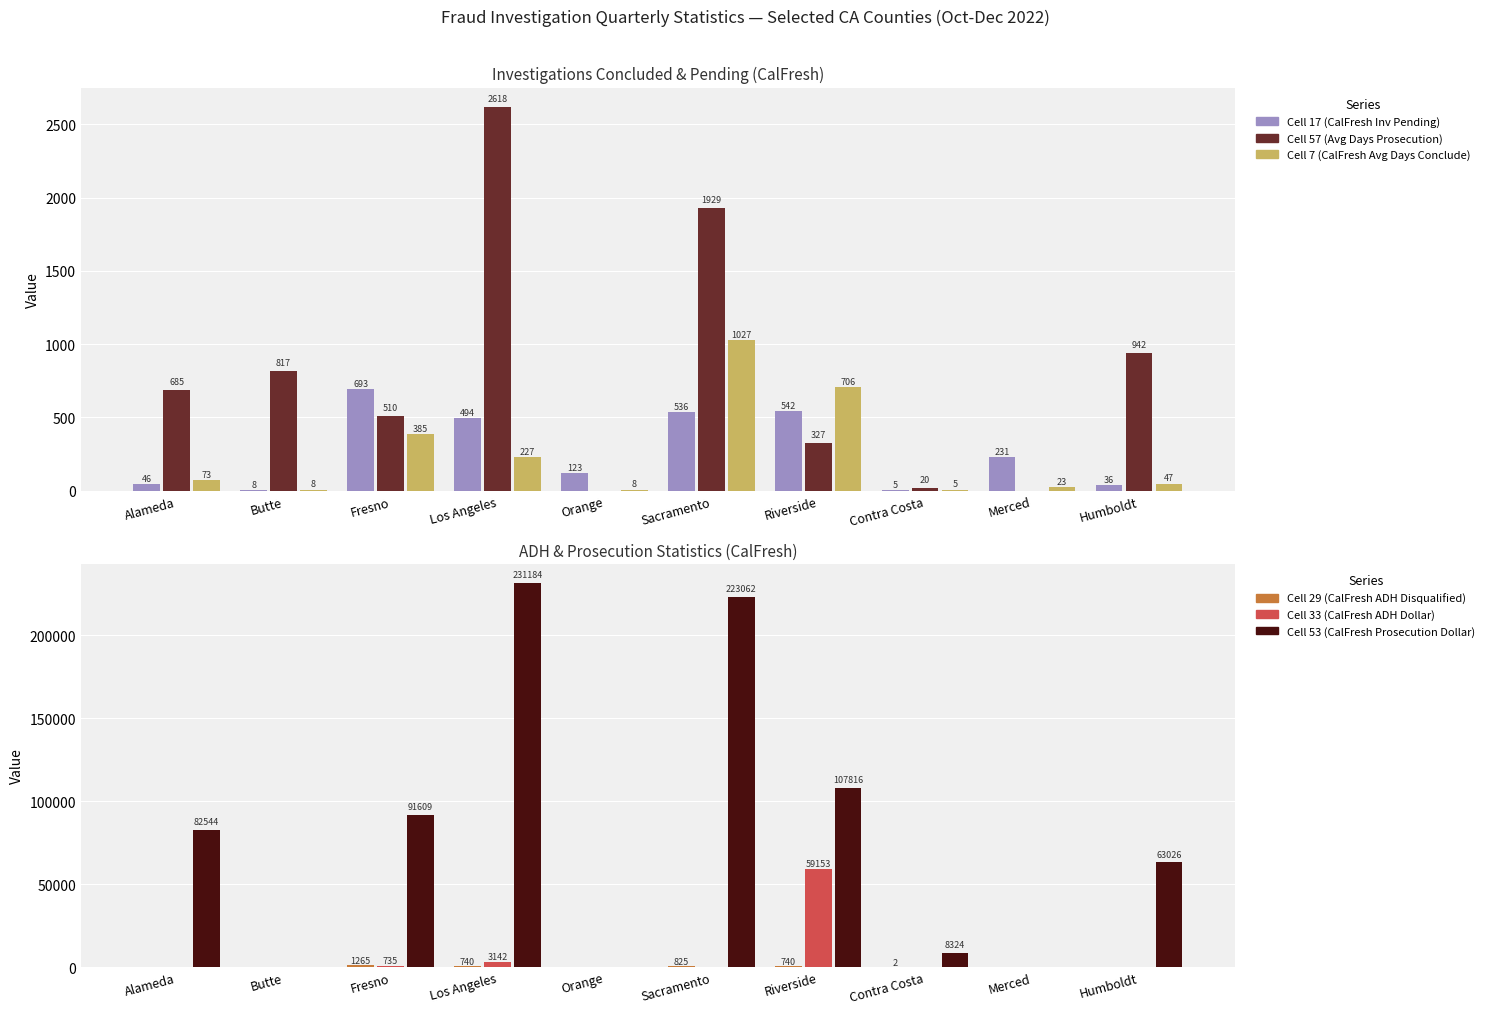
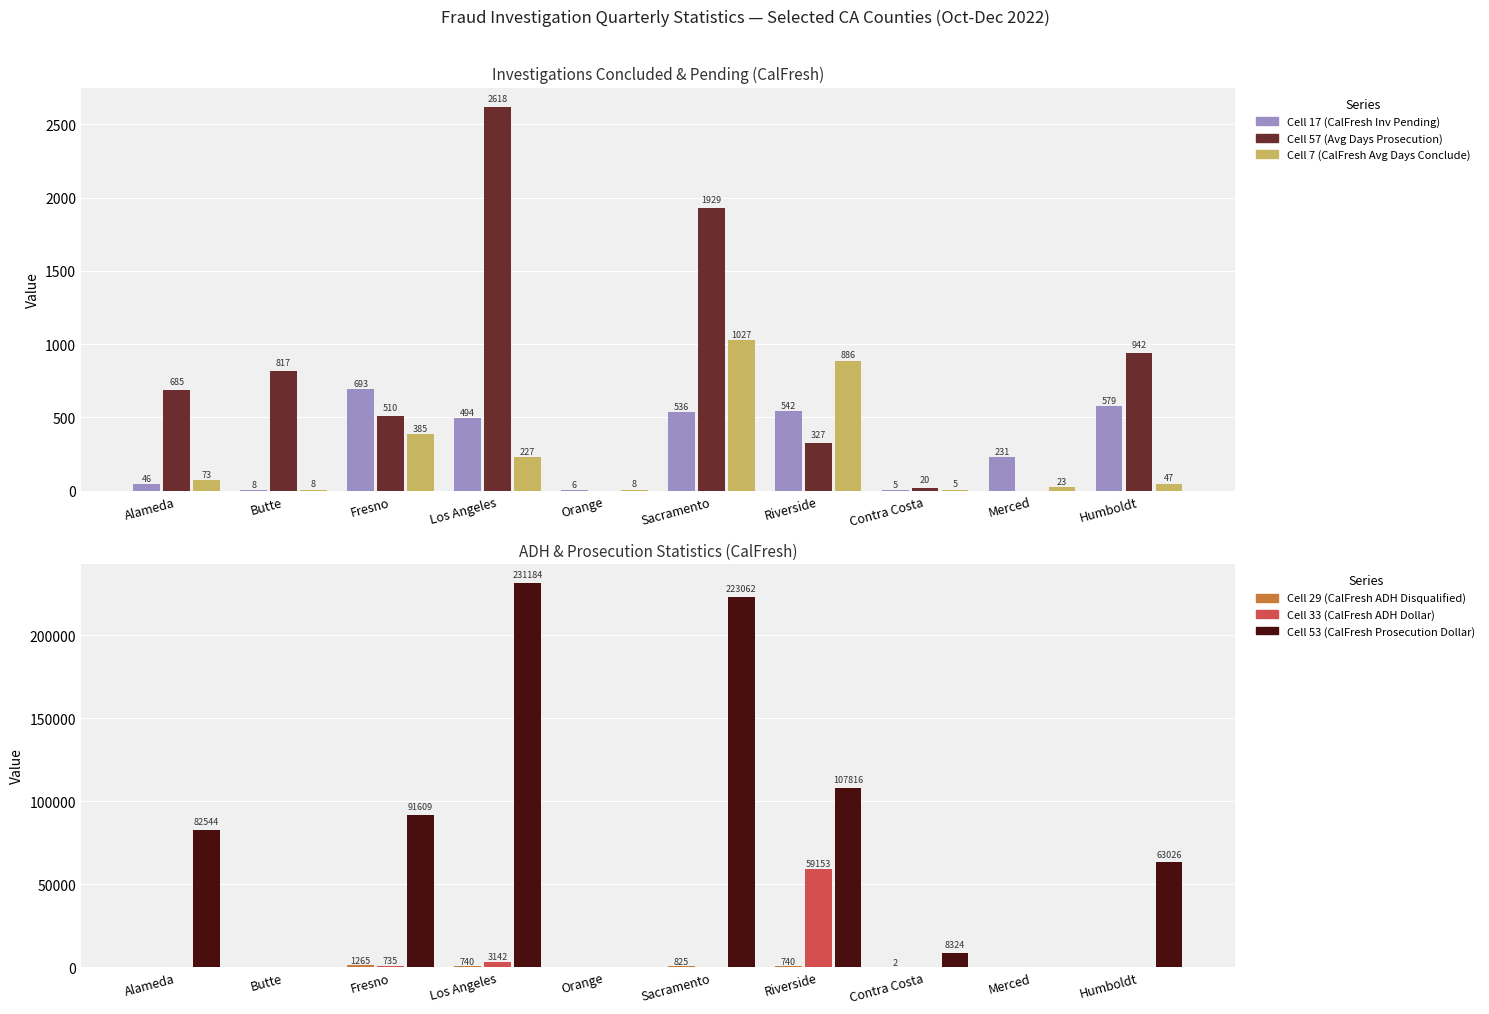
  {
    "Investigations Concluded & Pending (CalFresh)": {
      "Cell 17 (CalFresh Inv Pending)": {
        "Alameda": 46,
        "Butte": 8,
        "Fresno": 693,
        "Los Angeles": 494,
-       "Orange": 123,
+       "Orange": 6,
        "Sacramento": 536,
        "Riverside": 542,
        "Contra Costa": 5,
        "Merced": 231,
-       "Humboldt": 36
+       "Humboldt": 579
      },
      "Cell 57 (Avg Days Prosecution)": {
        "Alameda": 685,
        "Butte": 817,
        "Fresno": 510,
        "Los Angeles": 2618,
        "Sacramento": 1929,
        "Riverside": 327,
        "Contra Costa": 20,
        "Humboldt": 942
      },
      "Cell 7 (CalFresh Avg Days Conclude)": {
        "Alameda": 73,
        "Butte": 8,
        "Fresno": 385,
        "Los Angeles": 227,
        "Orange": 8,
        "Sacramento": 1027,
-       "Riverside": 706,
+       "Riverside": 886,
        "Contra Costa": 5,
        "Merced": 23,
        "Humboldt": 47
      }
    },
    "ADH & Prosecution Statistics (CalFresh)": {
      "Cell 53 (CalFresh Prosecution Dollar)": {
        "Alameda": 82544,
        "Fresno": 91609,
        "Los Angeles": 231184,
        "Sacramento": 223062,
        "Riverside": 107816,
        "Contra Costa": 8324,
        "Humboldt": 63026
      }
    }
  }
